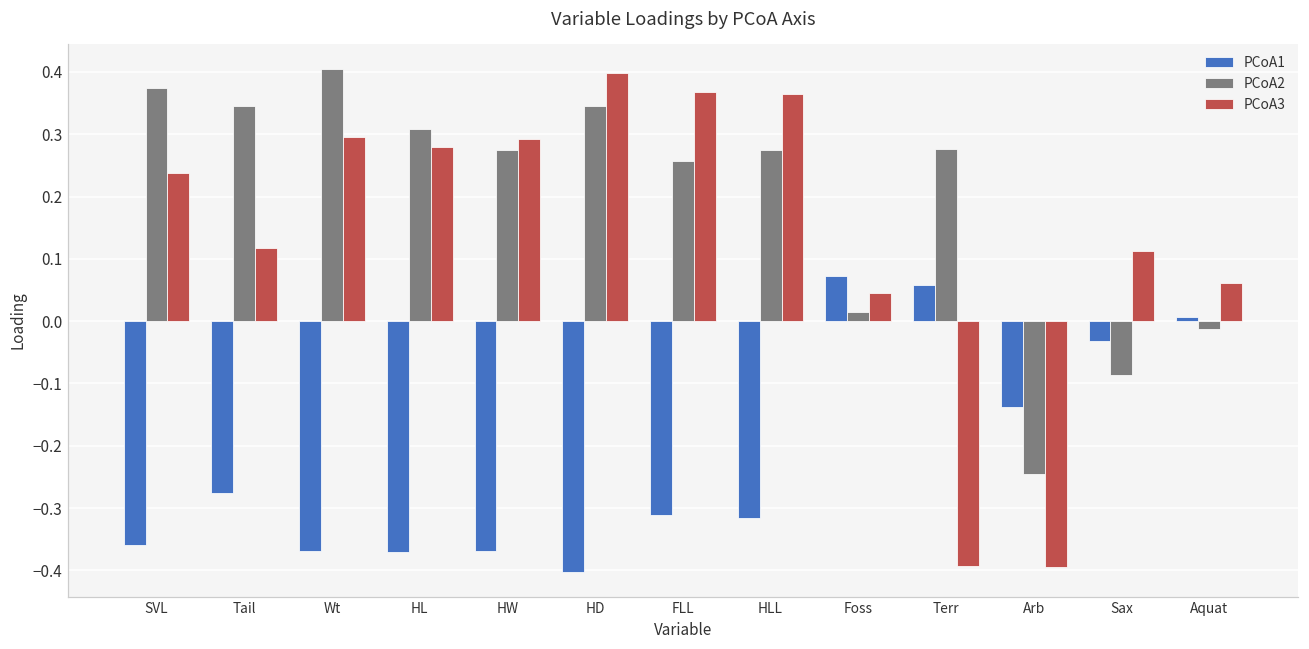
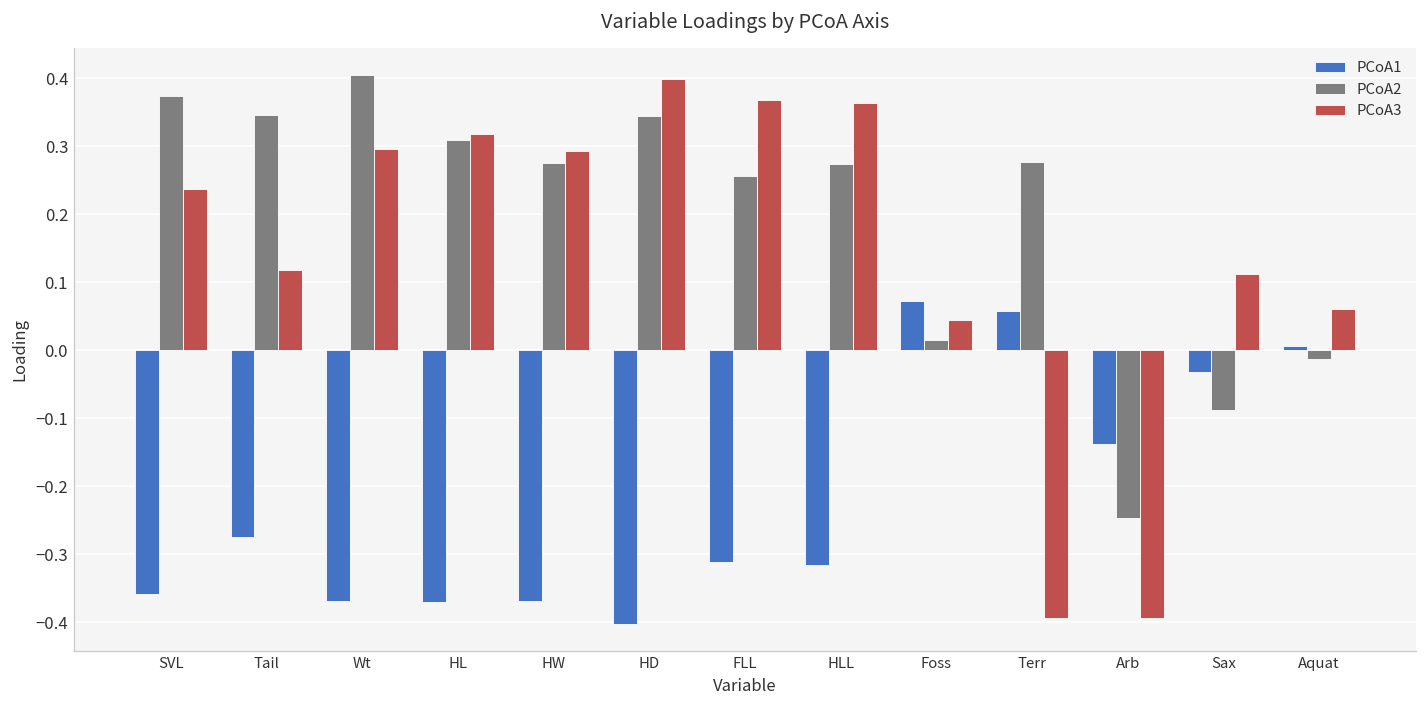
  {
    "PCoA1": {
      "SVL": -0.36,
      "Tail": -0.28,
      "Wt": -0.37,
      "HL": -0.37,
      "HW": -0.37,
      "HD": -0.40,
      "FLL": -0.31,
      "HLL": -0.32,
      "Foss": 0.07,
      "Terr": 0.06,
      "Arb": -0.14,
      "Sax": -0.03,
      "Aquat": 0.01
    },
    "PCoA2": {
      "SVL": 0.37,
      "Tail": 0.35,
      "Wt": 0.41,
      "HL": 0.31,
      "HW": 0.28,
      "HD": 0.35,
      "FLL": 0.26,
      "HLL": 0.27,
      "Foss": 0.02,
      "Terr": 0.28,
      "Arb": -0.25,
      "Sax": -0.09,
      "Aquat": -0.01
    },
    "PCoA3": {
      "SVL": 0.24,
      "Tail": 0.12,
      "Wt": 0.30,
-     "HL": 0.28,
+     "HL": 0.32,
      "HW": 0.29,
      "HD": 0.40,
      "FLL": 0.37,
      "HLL": 0.36,
      "Foss": 0.05,
      "Terr": -0.39,
      "Arb": -0.39,
      "Sax": 0.11,
      "Aquat": 0.06
    }
  }
